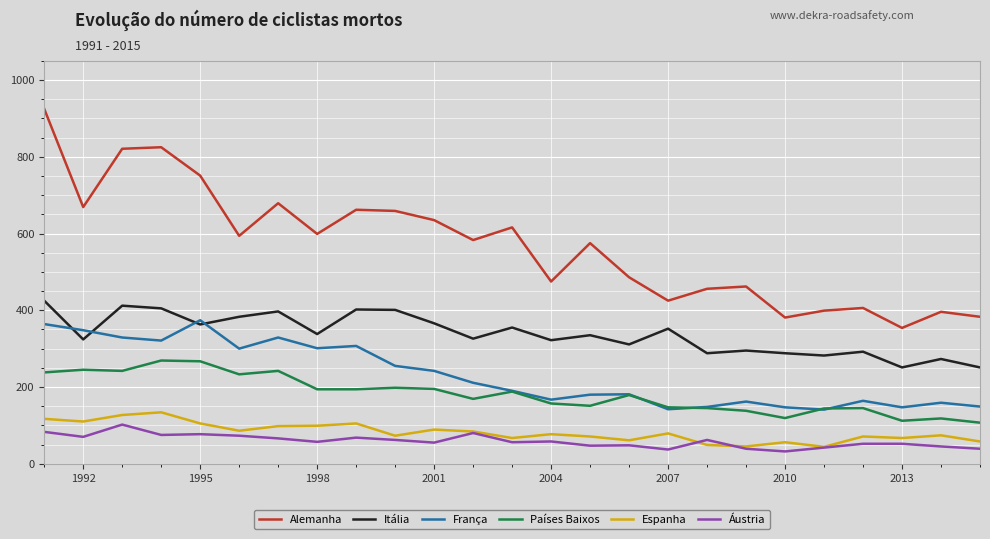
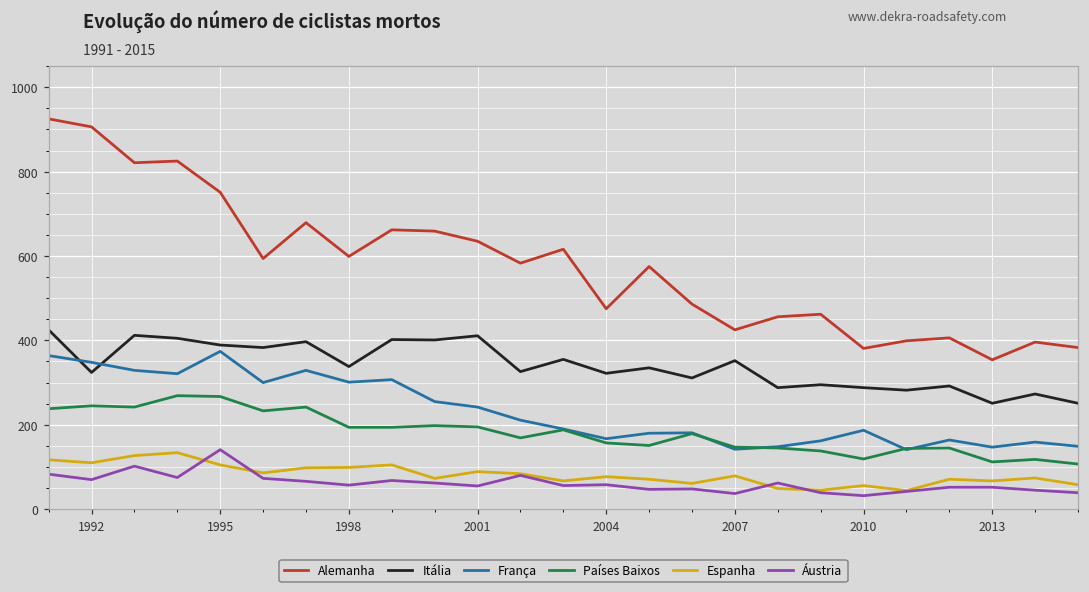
  {
    "Alemanha": {
-     "1992": 670,
+     "1992": 910,
      "1995": 750,
      "1998": 600,
      "2001": 640,
      "2004": 480,
      "2007": 430,
      "2010": 380,
      "2013": 350
    },
    "Itália": {
      "1992": 320,
-     "1995": 360,
+     "1995": 390,
      "1998": 340,
-     "2001": 370,
+     "2001": 410,
      "2004": 320,
      "2007": 350,
      "2010": 290,
      "2013": 250
    },
    "França": {
      "1992": 350,
      "1995": 370,
      "1998": 300,
      "2001": 240,
      "2004": 170,
-     "2010": 150,
+     "2010": 190,
      "2013": 150
    },
    "Países Baixos": {
      "1992": 250,
      "1995": 270,
      "1998": 190,
      "2001": 200,
      "2004": 160,
      "2010": 120,
      "2013": 110
    },
    "Espanha": {
      "1992": 110,
      "1995": 110,
      "1998": 100,
      "2001": 90,
      "2004": 80,
      "2007": 80,
      "2010": 60,
      "2013": 70
    },
    "Áustria": {
      "1992": 70,
-     "1995": 80,
+     "1995": 140,
      "1998": 60,
      "2001": 60,
      "2004": 60,
      "2007": 40,
      "2010": 30,
      "2013": 50
    }
  }
